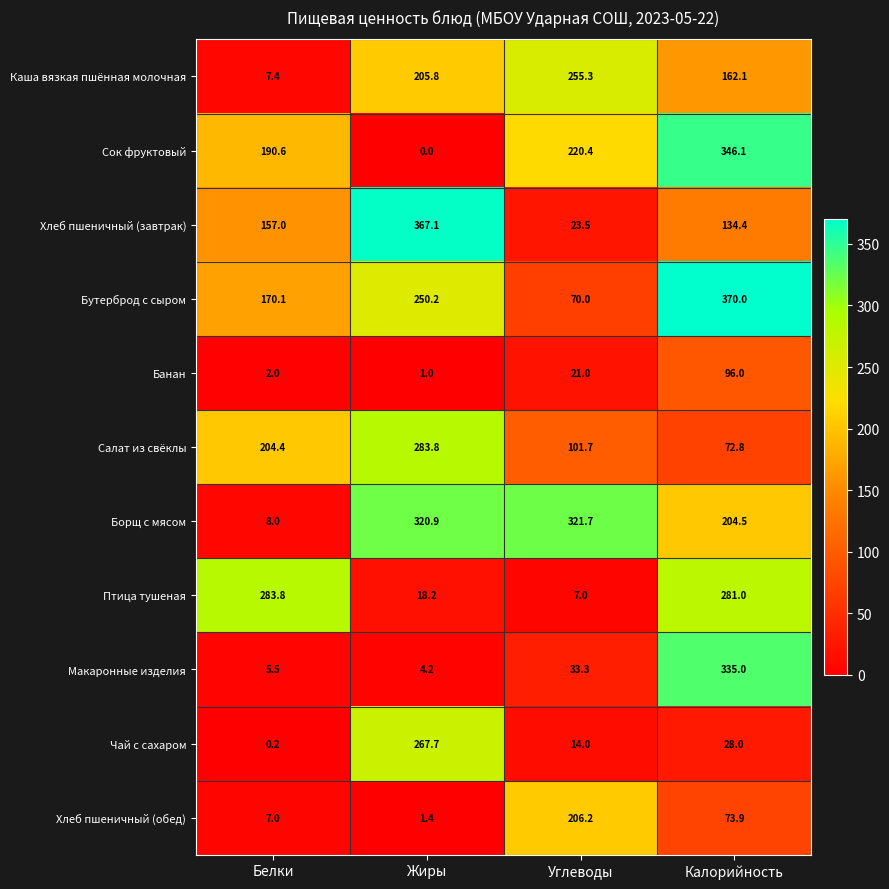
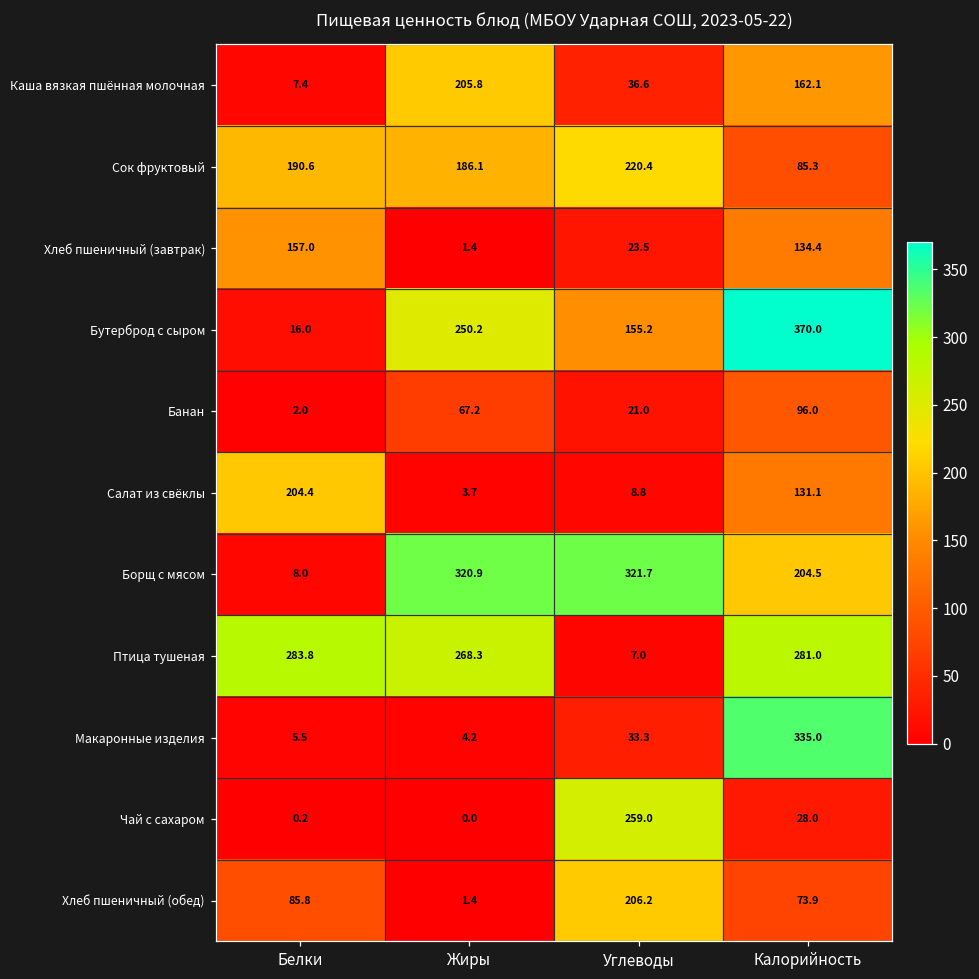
  {
    "Каша вязкая пшённая молочная": {
      "Белки": 7.4,
      "Жиры": 205.8,
-     "Углеводы": 255.3,
+     "Углеводы": 36.6,
      "Калорийность": 162.1
    },
    "Сок фруктовый": {
      "Белки": 190.6,
-     "Жиры": 0.0,
+     "Жиры": 186.1,
      "Углеводы": 220.4,
-     "Калорийность": 346.1
+     "Калорийность": 85.3
    },
    "Хлеб пшеничный (завтрак)": {
      "Белки": 157.0,
-     "Жиры": 367.1,
+     "Жиры": 1.4,
      "Углеводы": 23.5,
      "Калорийность": 134.4
    },
    "Бутерброд с сыром": {
-     "Белки": 170.1,
+     "Белки": 16.0,
      "Жиры": 250.2,
-     "Углеводы": 70.0,
+     "Углеводы": 155.2,
      "Калорийность": 370.0
    },
    "Банан": {
      "Белки": 2.0,
-     "Жиры": 1.0,
+     "Жиры": 67.2,
      "Углеводы": 21.0,
      "Калорийность": 96.0
    },
    "Салат из свёклы": {
      "Белки": 204.4,
-     "Жиры": 283.8,
-     "Углеводы": 101.7,
-     "Калорийность": 72.8
+     "Жиры": 3.7,
+     "Углеводы": 8.8,
+     "Калорийность": 131.1
    },
    "Борщ с мясом": {
      "Белки": 8.0,
      "Жиры": 320.9,
      "Углеводы": 321.7,
      "Калорийность": 204.5
    },
    "Птица тушеная": {
      "Белки": 283.8,
-     "Жиры": 18.2,
+     "Жиры": 268.3,
      "Углеводы": 7.0,
      "Калорийность": 281.0
    },
    "Макаронные изделия": {
      "Белки": 5.5,
      "Жиры": 4.2,
      "Углеводы": 33.3,
      "Калорийность": 335.0
    },
    "Чай с сахаром": {
      "Белки": 0.2,
-     "Жиры": 267.7,
-     "Углеводы": 14.0,
+     "Жиры": 0.0,
+     "Углеводы": 259.0,
      "Калорийность": 28.0
    },
    "Хлеб пшеничный (обед)": {
-     "Белки": 7.0,
+     "Белки": 85.8,
      "Жиры": 1.4,
      "Углеводы": 206.2,
      "Калорийность": 73.9
    }
  }
